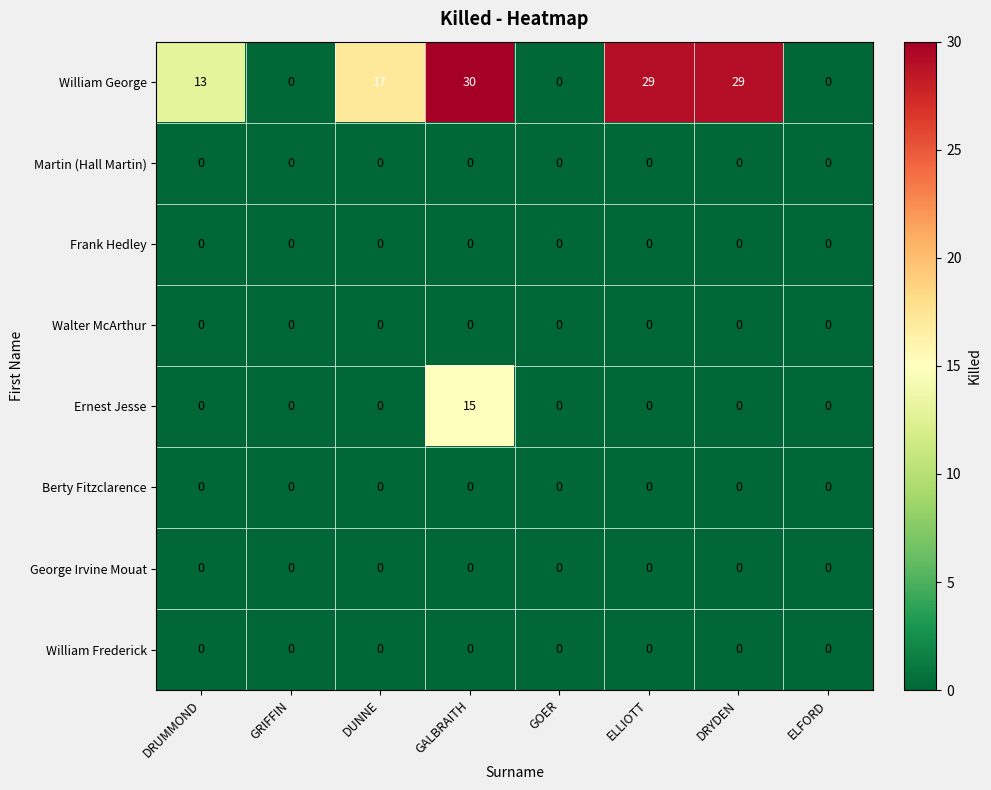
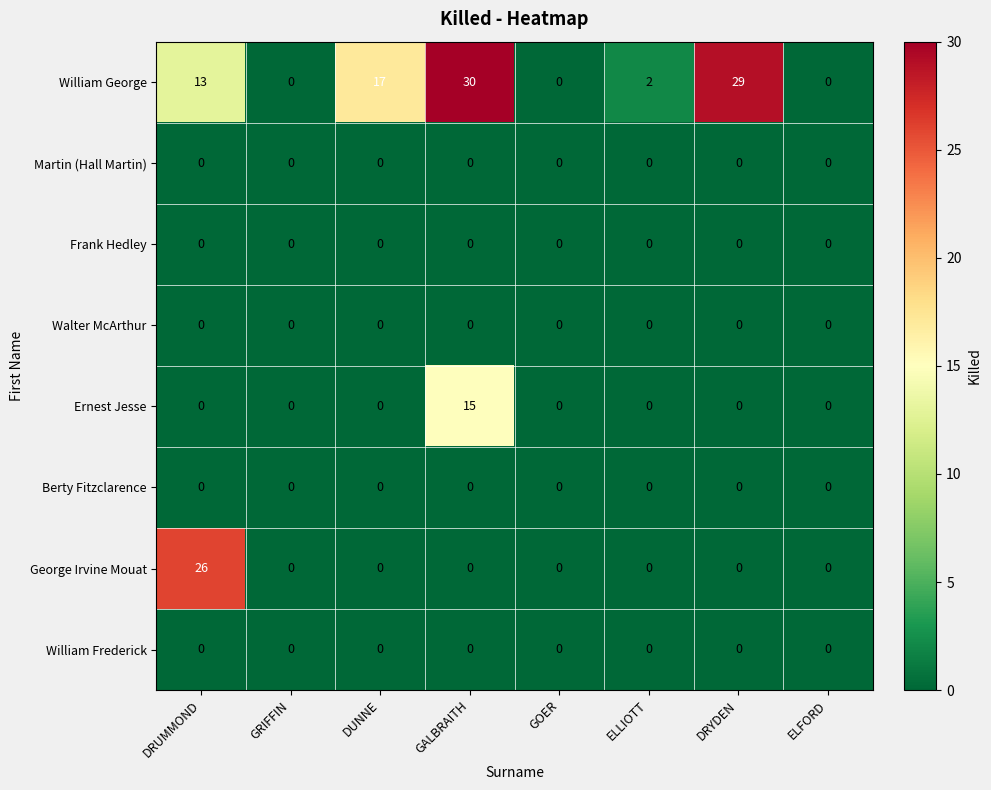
  {
    "William George": {
      "DRUMMOND": 13,
      "GRIFFIN": 0,
      "DUNNE": 17,
      "GALBRAITH": 30,
      "GOER": 0,
-     "ELLIOTT": 29,
+     "ELLIOTT": 2,
      "DRYDEN": 29,
      "ELFORD": 0
    },
    "Martin (Hall Martin)": {
      "DRUMMOND": 0,
      "GRIFFIN": 0,
      "DUNNE": 0,
      "GALBRAITH": 0,
      "GOER": 0,
      "ELLIOTT": 0,
      "DRYDEN": 0,
      "ELFORD": 0
    },
    "Frank Hedley": {
      "DRUMMOND": 0,
      "GRIFFIN": 0,
      "DUNNE": 0,
      "GALBRAITH": 0,
      "GOER": 0,
      "ELLIOTT": 0,
      "DRYDEN": 0,
      "ELFORD": 0
    },
    "Walter McArthur": {
      "DRUMMOND": 0,
      "GRIFFIN": 0,
      "DUNNE": 0,
      "GALBRAITH": 0,
      "GOER": 0,
      "ELLIOTT": 0,
      "DRYDEN": 0,
      "ELFORD": 0
    },
    "Ernest Jesse": {
      "DRUMMOND": 0,
      "GRIFFIN": 0,
      "DUNNE": 0,
      "GALBRAITH": 15,
      "GOER": 0,
      "ELLIOTT": 0,
      "DRYDEN": 0,
      "ELFORD": 0
    },
    "Berty Fitzclarence": {
      "DRUMMOND": 0,
      "GRIFFIN": 0,
      "DUNNE": 0,
      "GALBRAITH": 0,
      "GOER": 0,
      "ELLIOTT": 0,
      "DRYDEN": 0,
      "ELFORD": 0
    },
    "George Irvine Mouat": {
-     "DRUMMOND": 0,
+     "DRUMMOND": 26,
      "GRIFFIN": 0,
      "DUNNE": 0,
      "GALBRAITH": 0,
      "GOER": 0,
      "ELLIOTT": 0,
      "DRYDEN": 0,
      "ELFORD": 0
    },
    "William Frederick": {
      "DRUMMOND": 0,
      "GRIFFIN": 0,
      "DUNNE": 0,
      "GALBRAITH": 0,
      "GOER": 0,
      "ELLIOTT": 0,
      "DRYDEN": 0,
      "ELFORD": 0
    }
  }
